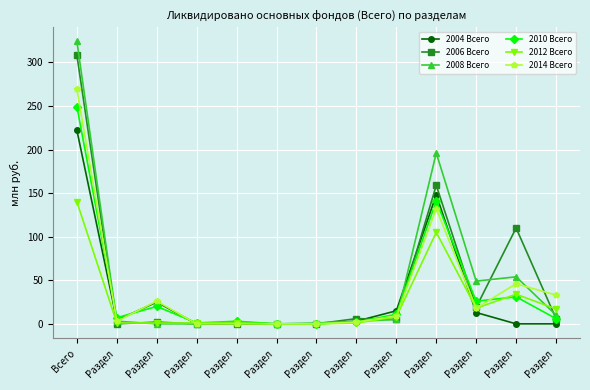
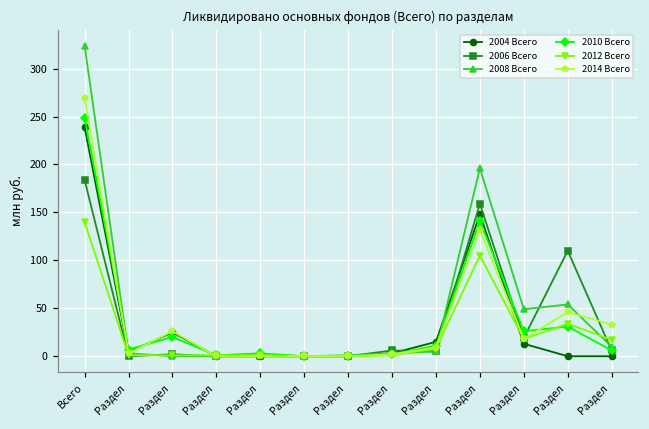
  {
    "2004 Всего": {
-     "Всего": 220
+     "Всего": 240
    },
    "2006 Всего": {
-     "Всего": 310
+     "Всего": 180
    },
    "2008 Всего": {
      "Всего": 320
    },
    "2010 Всего": {
      "Всего": 250
    },
    "2012 Всего": {
      "Всего": 140
    },
    "2014 Всего": {
      "Всего": 270
    }
  }
